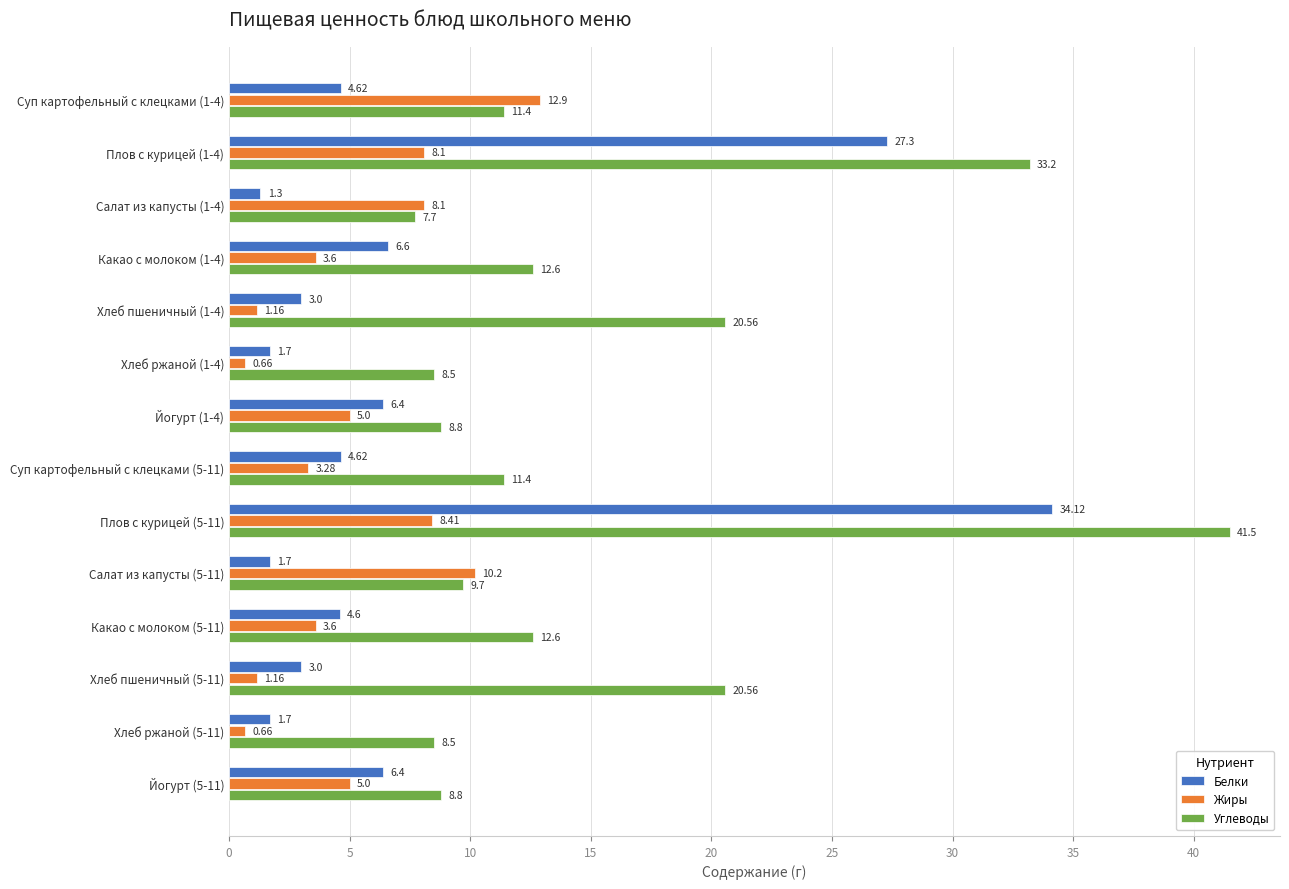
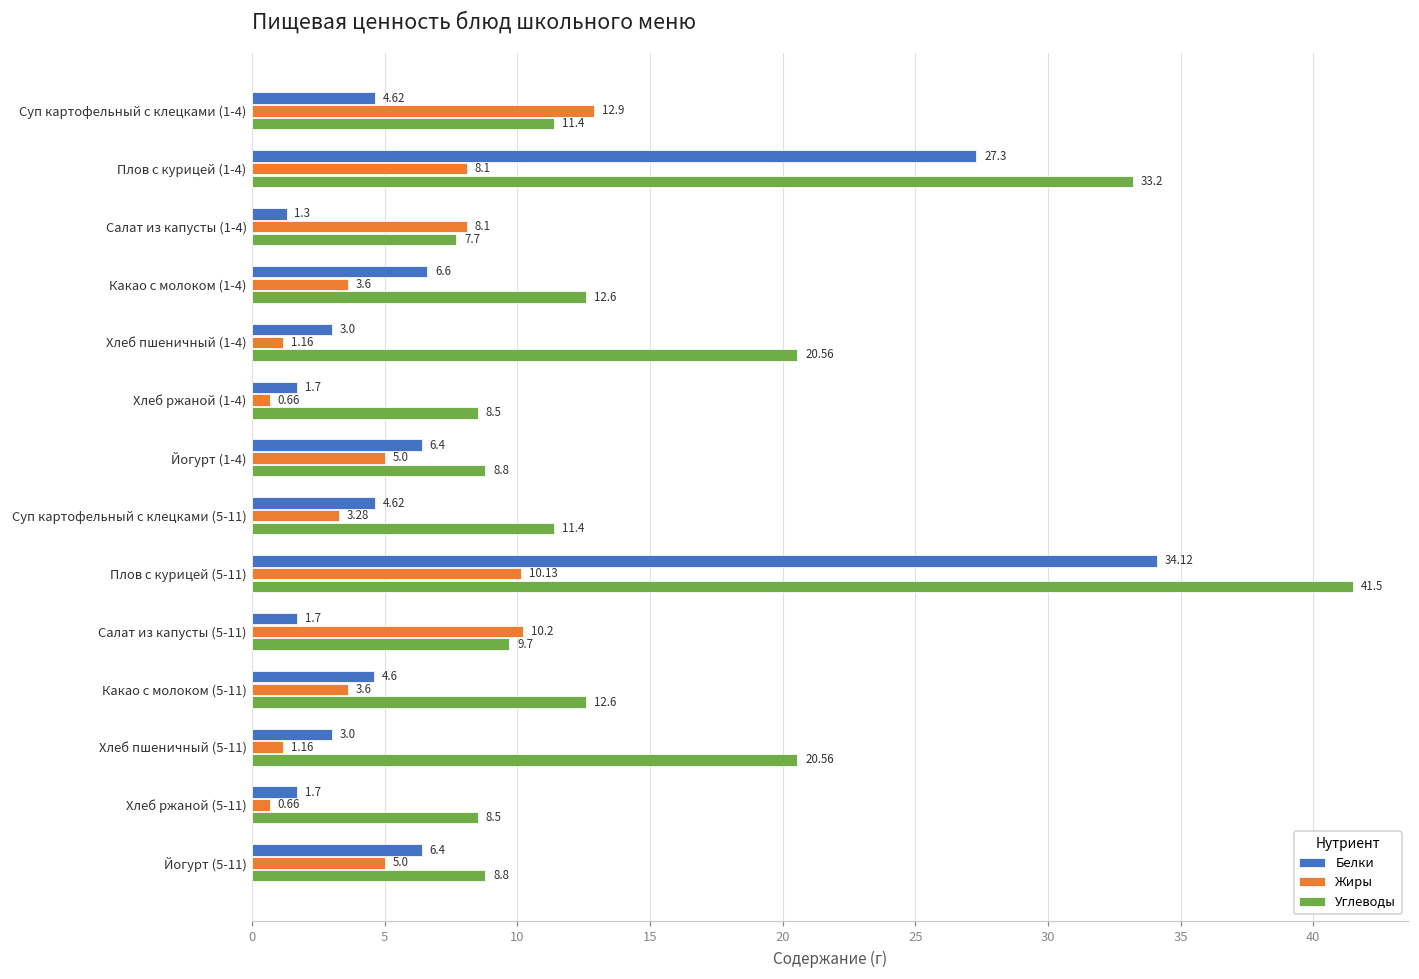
  {
    "Белки": {
      "Суп картофельный с клецками (1-4)": 4.62,
      "Плов с курицей (1-4)": 27.3,
      "Салат из капусты (1-4)": 1.3,
      "Какао с молоком (1-4)": 6.6,
      "Хлеб пшеничный (1-4)": 3.0,
      "Хлеб ржаной (1-4)": 1.7,
      "Йогурт (1-4)": 6.4,
      "Суп картофельный с клецками (5-11)": 4.62,
      "Плов с курицей (5-11)": 34.12,
      "Салат из капусты (5-11)": 1.7,
      "Какао с молоком (5-11)": 4.6,
      "Хлеб пшеничный (5-11)": 3.0,
      "Хлеб ржаной (5-11)": 1.7,
      "Йогурт (5-11)": 6.4
    },
    "Жиры": {
      "Суп картофельный с клецками (1-4)": 12.9,
      "Плов с курицей (1-4)": 8.1,
      "Салат из капусты (1-4)": 8.1,
      "Какао с молоком (1-4)": 3.6,
      "Хлеб пшеничный (1-4)": 1.16,
      "Хлеб ржаной (1-4)": 0.66,
      "Йогурт (1-4)": 5.0,
      "Суп картофельный с клецками (5-11)": 3.28,
-     "Плов с курицей (5-11)": 8.41,
+     "Плов с курицей (5-11)": 10.13,
      "Салат из капусты (5-11)": 10.2,
      "Какао с молоком (5-11)": 3.6,
      "Хлеб пшеничный (5-11)": 1.16,
      "Хлеб ржаной (5-11)": 0.66,
      "Йогурт (5-11)": 5.0
    },
    "Углеводы": {
      "Суп картофельный с клецками (1-4)": 11.4,
      "Плов с курицей (1-4)": 33.2,
      "Салат из капусты (1-4)": 7.7,
      "Какао с молоком (1-4)": 12.6,
      "Хлеб пшеничный (1-4)": 20.56,
      "Хлеб ржаной (1-4)": 8.5,
      "Йогурт (1-4)": 8.8,
      "Суп картофельный с клецками (5-11)": 11.4,
      "Плов с курицей (5-11)": 41.5,
      "Салат из капусты (5-11)": 9.7,
      "Какао с молоком (5-11)": 12.6,
      "Хлеб пшеничный (5-11)": 20.56,
      "Хлеб ржаной (5-11)": 8.5,
      "Йогурт (5-11)": 8.8
    }
  }
